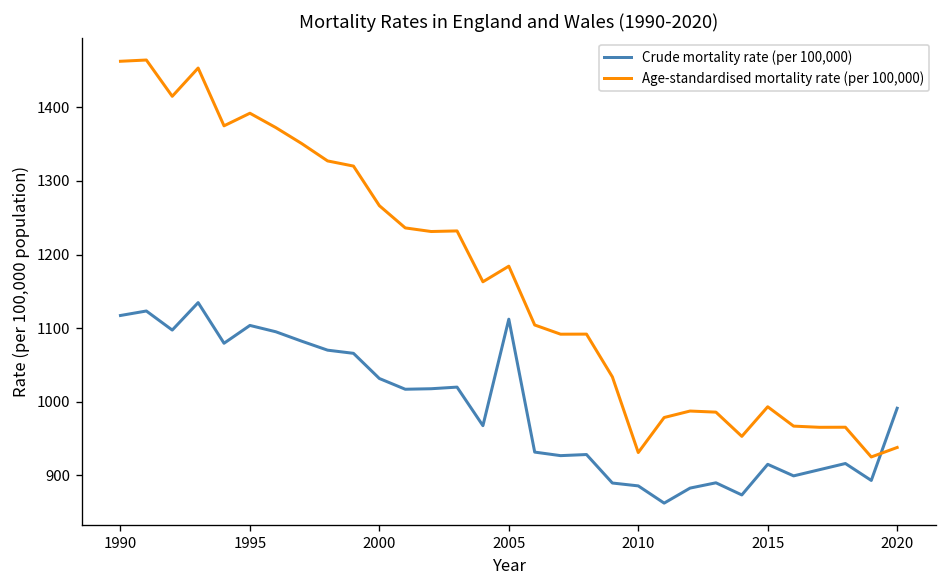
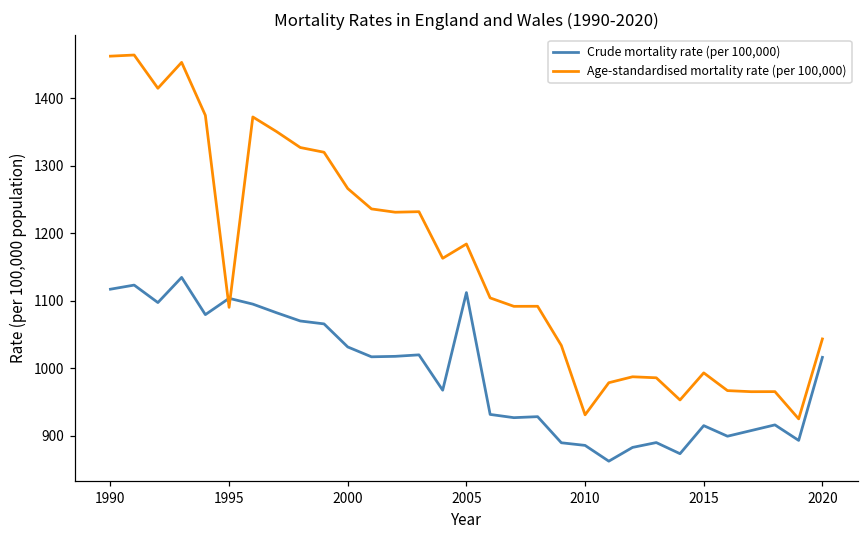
  {
    "Crude mortality rate (per 100,000)": {
      "1990": 1120,
      "1995": 1100,
      "2000": 1030,
      "2005": 1110,
      "2010": 890,
      "2015": 920,
-     "2020": 990
+     "2020": 1020
    },
    "Age-standardised mortality rate (per 100,000)": {
      "1990": 1460,
-     "1995": 1390,
+     "1995": 1090,
      "2000": 1270,
      "2005": 1180,
      "2010": 930,
      "2015": 990,
-     "2020": 940
+     "2020": 1040
    }
  }
